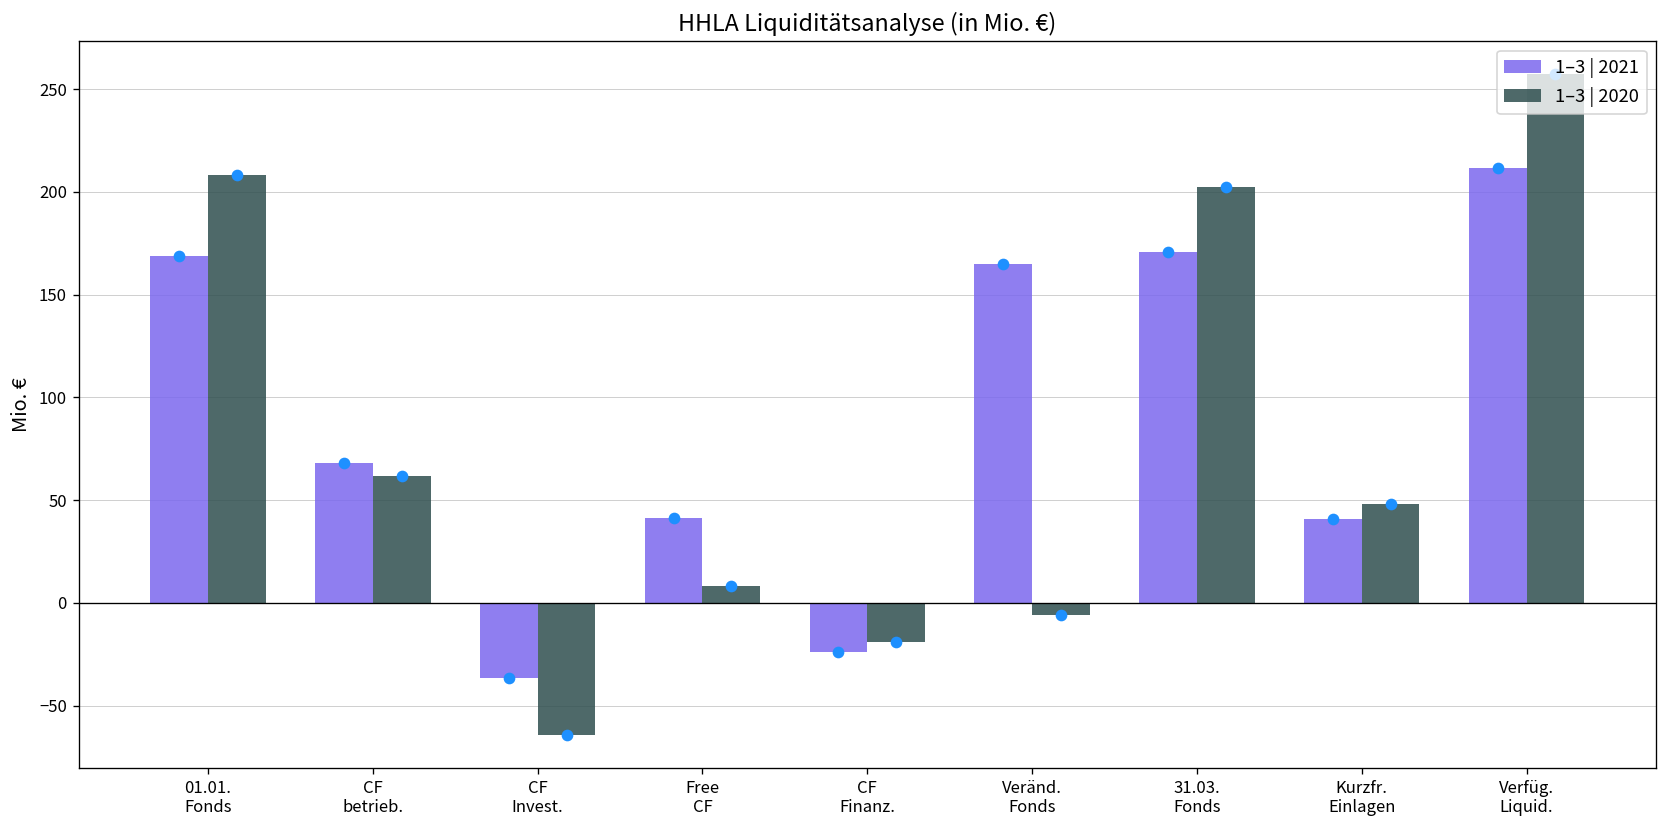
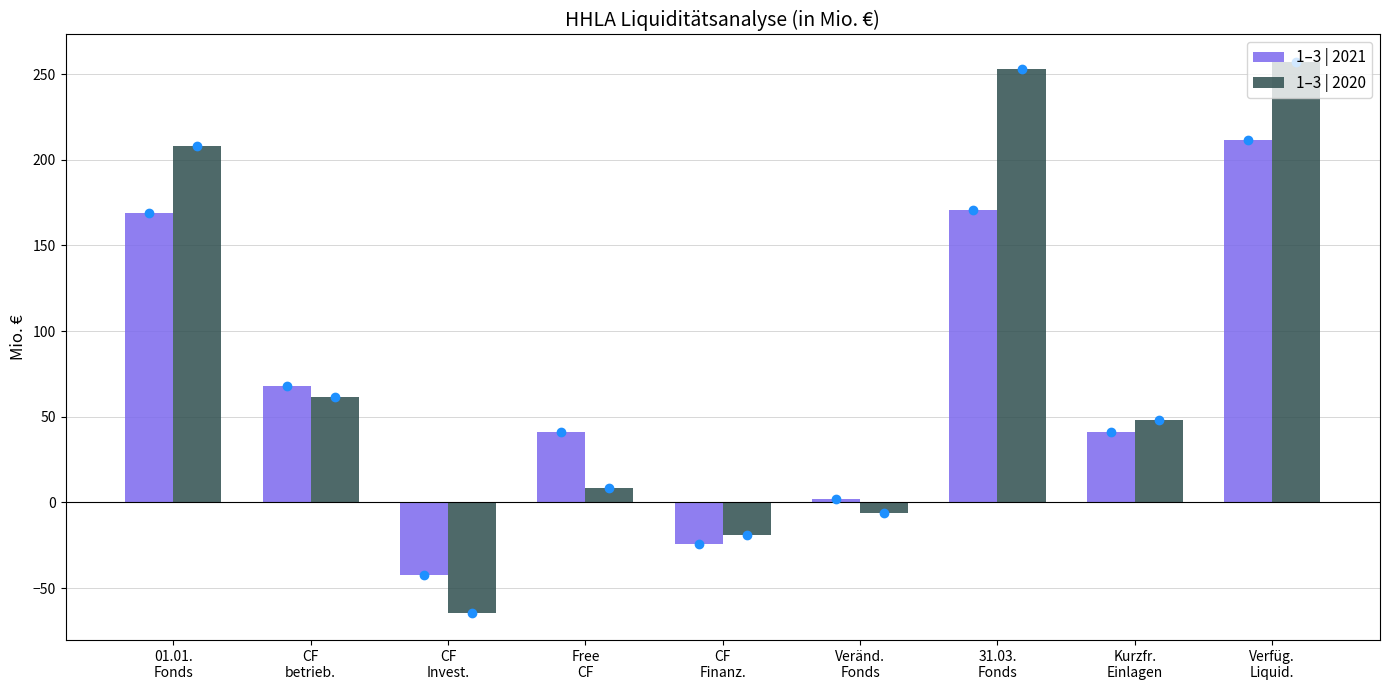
  {
    "1–3 | 2021": {
      "01.01. Fonds": 169,
      "CF betrieb.": 68,
-     "CF Invest.": -36,
+     "CF Invest.": -42,
      "Free CF": 41,
      "CF Finanz.": -24,
-     "Veränd. Fonds": 165,
+     "Veränd. Fonds": 2,
      "31.03. Fonds": 171,
      "Kurzfr. Einlagen": 41,
      "Verfüg. Liquid.": 212
    },
    "1–3 | 2020": {
      "01.01. Fonds": 208,
      "CF betrieb.": 62,
      "CF Invest.": -64,
      "Free CF": 8,
      "CF Finanz.": -19,
      "Veränd. Fonds": -6,
-     "31.03. Fonds": 202,
+     "31.03. Fonds": 253,
      "Kurzfr. Einlagen": 48
    }
  }
